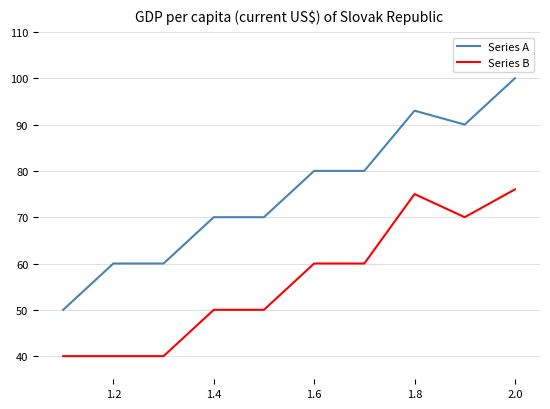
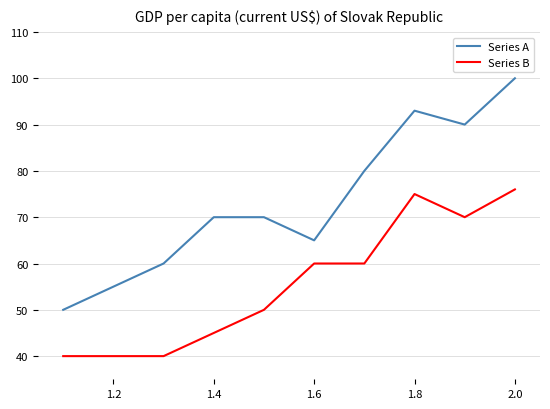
  {
    "Series A": {
-     "1.2": 60,
+     "1.2": 55,
      "1.4": 70,
-     "1.6": 80,
+     "1.6": 65,
      "1.8": 93,
      "2.0": 100
    },
    "Series B": {
      "1.2": 40,
-     "1.4": 50,
+     "1.4": 45,
      "1.6": 60,
      "1.8": 75,
      "2.0": 76
    }
  }
